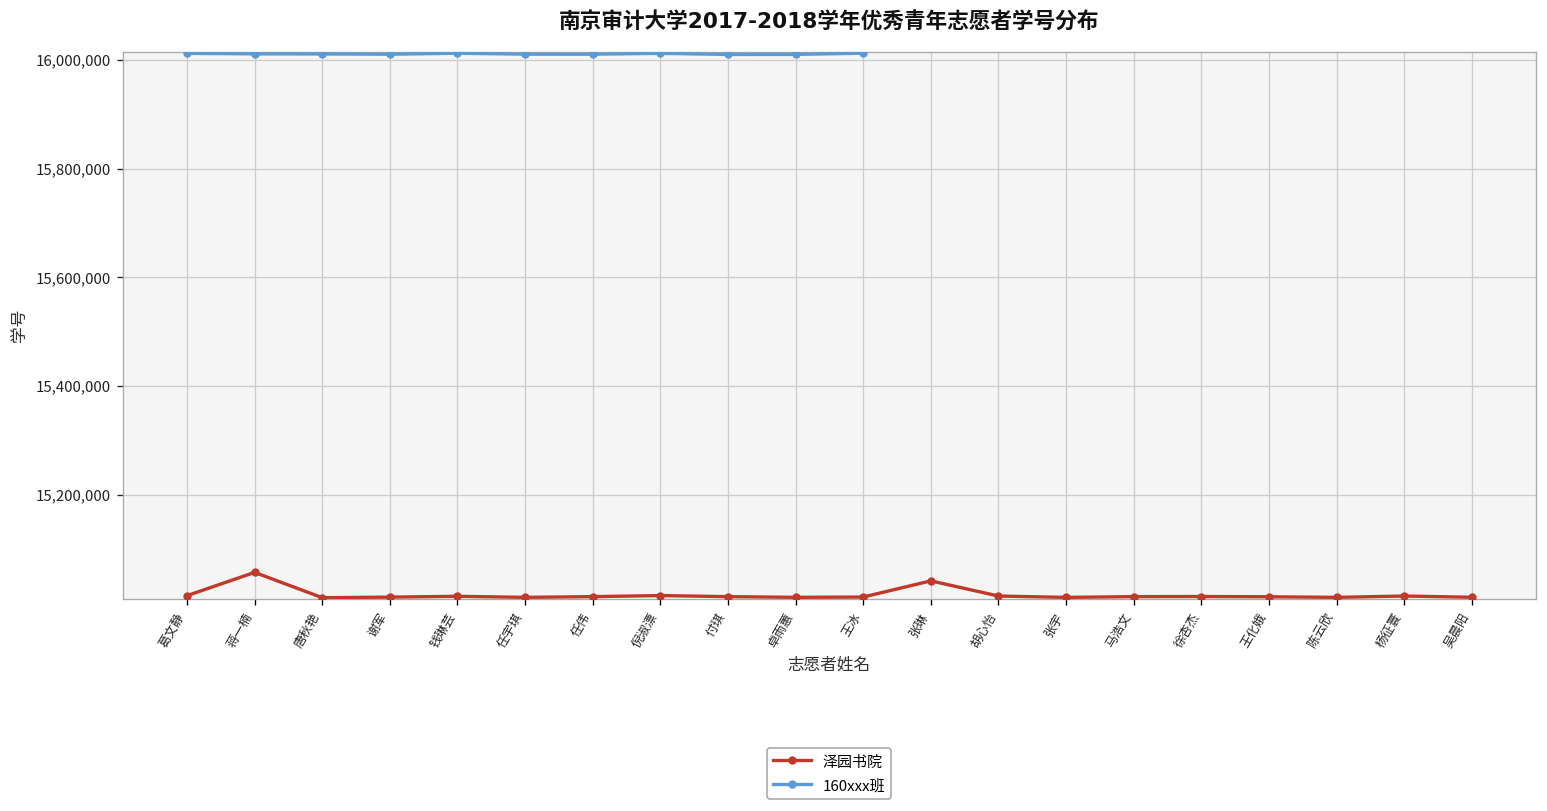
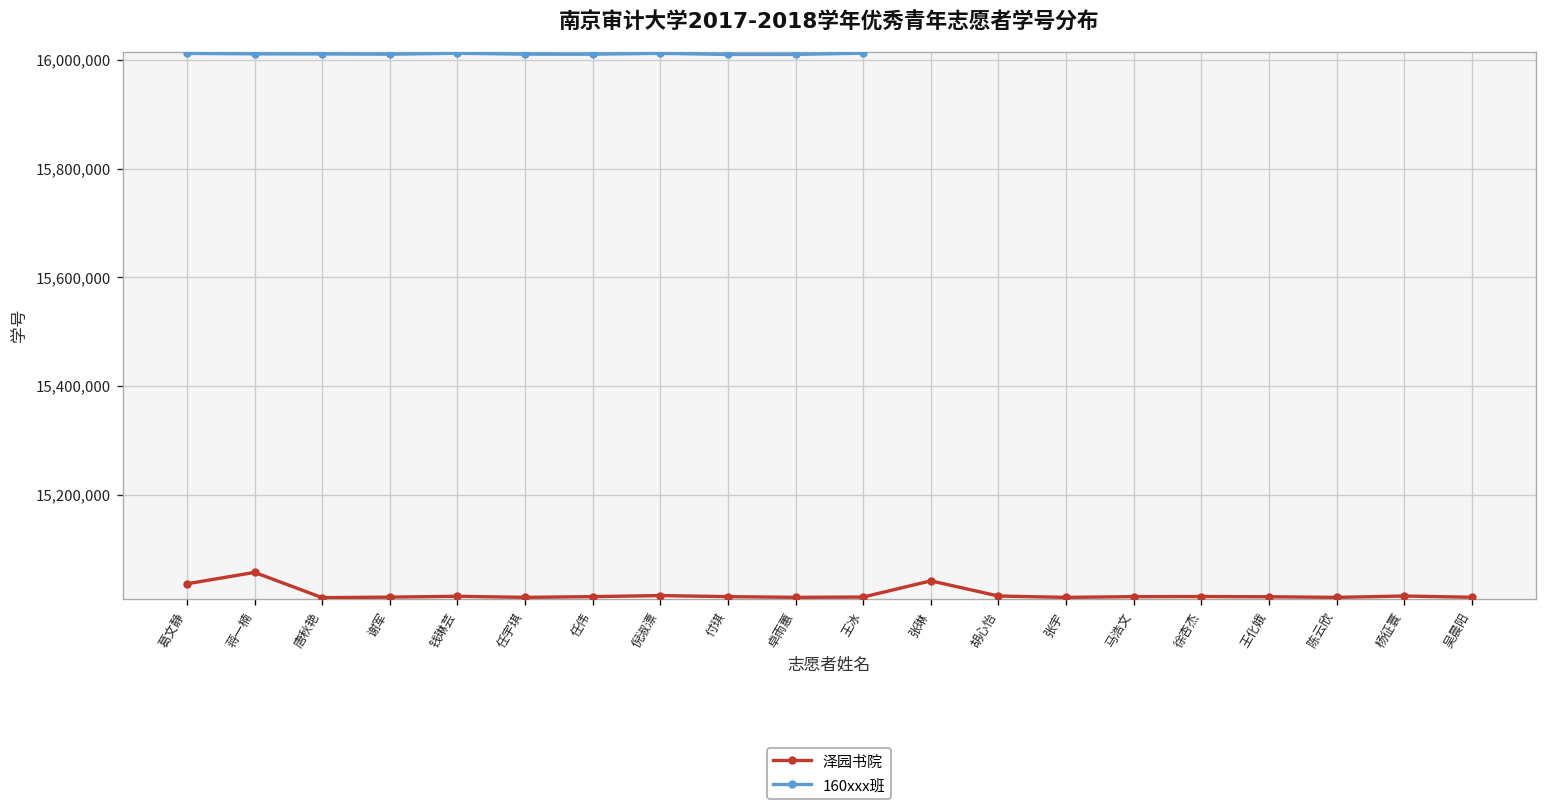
  {
    "泽园书院": {
-     "葛文静": "15,010,000",
+     "葛文静": "15,040,000",
      "蒋一楠": "15,060,000",
      "唐秋艳": "15,010,000",
      "谢军": "15,010,000",
      "钱琳芸": "15,010,000",
      "任宇琪": "15,010,000",
      "任伟": "15,010,000",
      "倪淑漂": "15,010,000",
      "付琪": "15,010,000",
      "卓雨蕙": "15,010,000",
      "王冰": "15,010,000",
      "张琳": "15,040,000",
      "胡心怡": "15,010,000",
      "张宇": "15,010,000",
      "马浩文": "15,010,000",
      "徐杏杰": "15,010,000",
      "王化娥": "15,010,000",
      "陈云欣": "15,010,000",
      "杨征寰": "15,010,000",
      "吴晨阳": "15,010,000"
    },
    "160xxx班": {
      "葛文静": "16,010,000",
      "蒋一楠": "16,010,000",
      "唐秋艳": "16,010,000",
      "谢军": "16,010,000",
      "钱琳芸": "16,010,000",
      "任宇琪": "16,010,000",
      "任伟": "16,010,000",
      "倪淑漂": "16,010,000",
      "付琪": "16,010,000",
      "卓雨蕙": "16,010,000",
      "王冰": "16,010,000"
    }
  }
